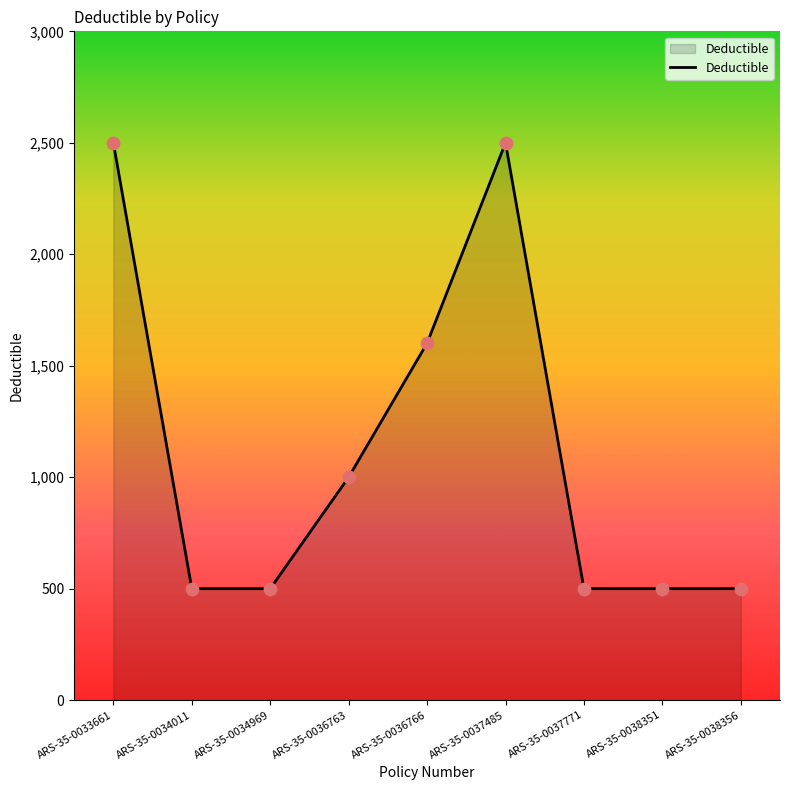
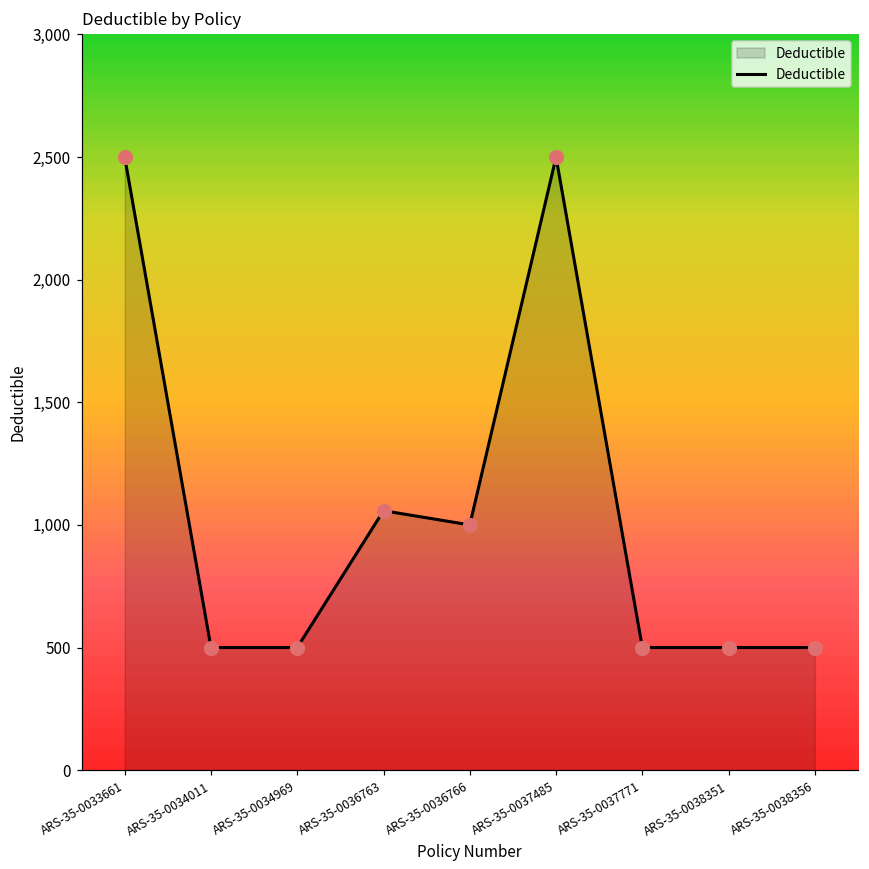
  {
    "ARS-35-0033661": "2,500",
    "ARS-35-0034011": "500",
    "ARS-35-0034969": "500",
-   "ARS-35-0036763": "1,000",
-   "ARS-35-0036766": "1,600",
+   "ARS-35-0036763": "1,060",
+   "ARS-35-0036766": "1,000",
    "ARS-35-0037485": "2,500",
    "ARS-35-0037771": "500",
    "ARS-35-0038351": "500",
    "ARS-35-0038356": "500"
  }
